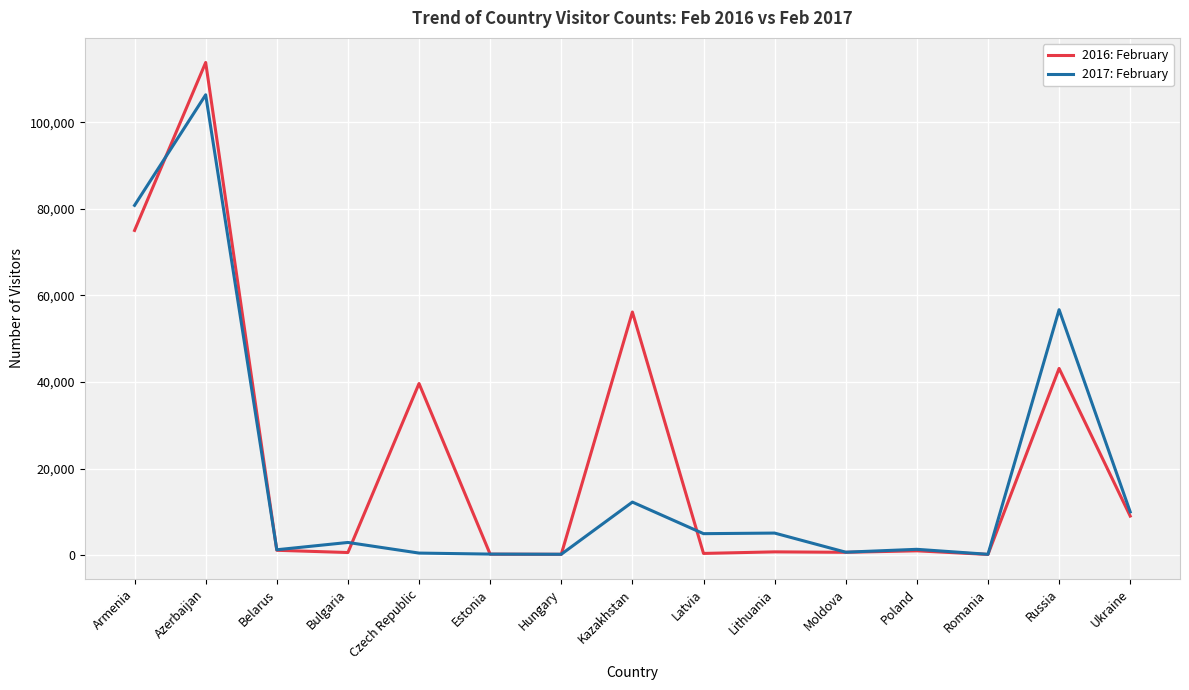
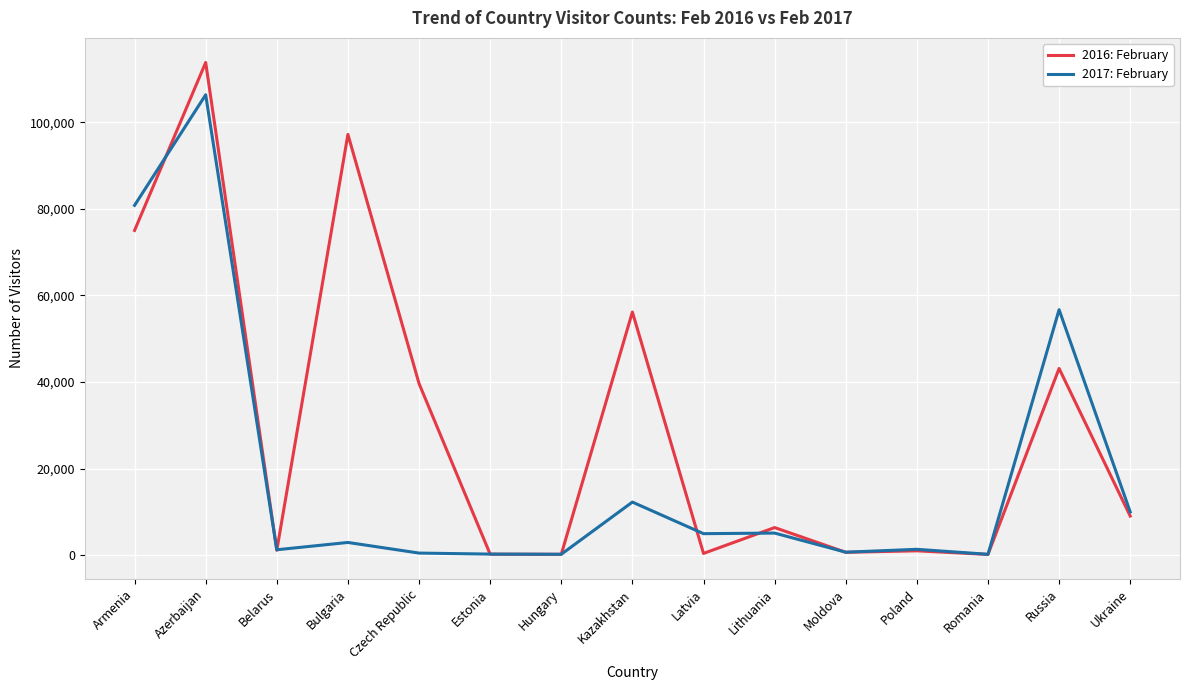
  {
    "2016: February": {
      "Armenia": "75,000",
      "Azerbaijan": "114,000",
-     "Bulgaria": "1,000",
+     "Bulgaria": "97,000",
      "Czech Republic": "40,000",
      "Kazakhstan": "56,000",
      "Latvia": "0",
-     "Lithuania": "1,000",
+     "Lithuania": "6,000",
      "Russia": "43,000",
      "Ukraine": "9,000"
    },
    "2017: February": {
      "Armenia": "81,000",
      "Azerbaijan": "106,000",
      "Bulgaria": "3,000",
      "Czech Republic": "0",
      "Kazakhstan": "12,000",
      "Latvia": "5,000",
      "Lithuania": "5,000",
      "Russia": "57,000",
      "Ukraine": "10,000"
    }
  }
